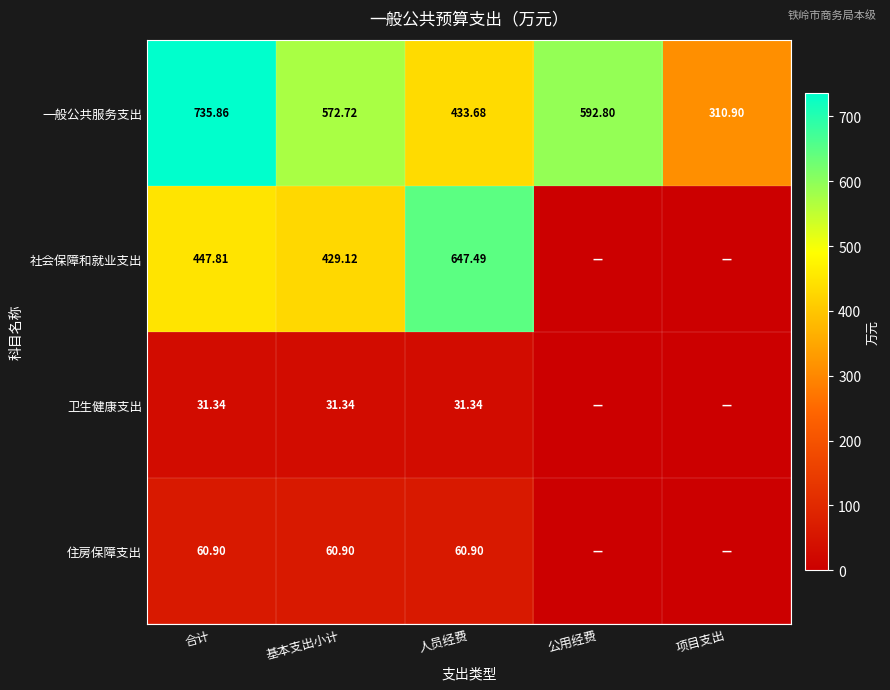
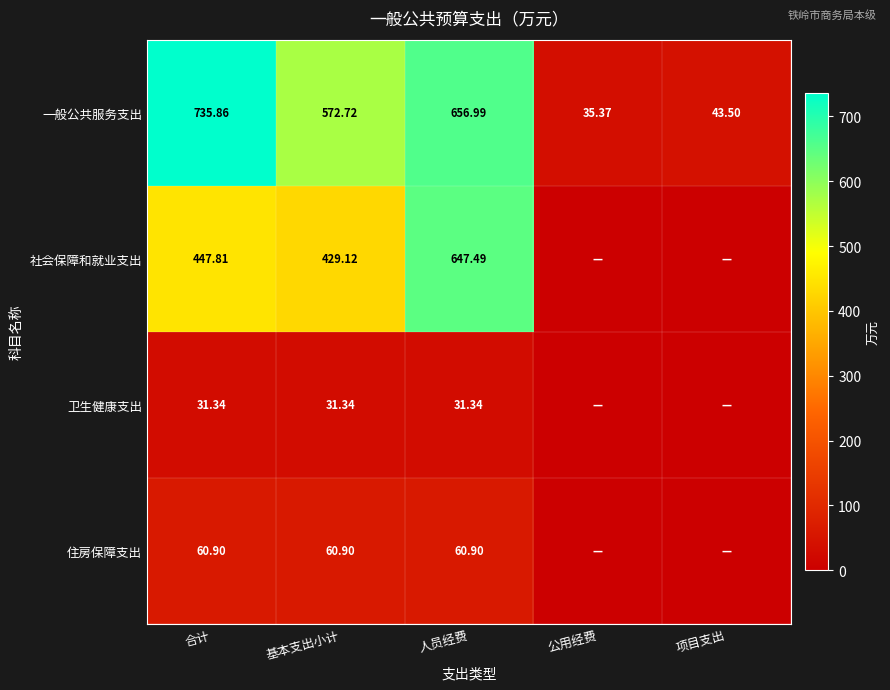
  {
    "一般公共服务支出": {
      "合计": 735.86,
      "基本支出小计": 572.72,
-     "人员经费": 433.68,
-     "公用经费": 592.80,
-     "项目支出": 310.90
+     "人员经费": 656.99,
+     "公用经费": 35.37,
+     "项目支出": 43.50
    },
    "社会保障和就业支出": {
      "合计": 447.81,
      "基本支出小计": 429.12,
      "人员经费": 647.49
    },
    "卫生健康支出": {
      "合计": 31.34,
      "基本支出小计": 31.34,
      "人员经费": 31.34
    },
    "住房保障支出": {
      "合计": 60.90,
      "基本支出小计": 60.90,
      "人员经费": 60.90
    }
  }
